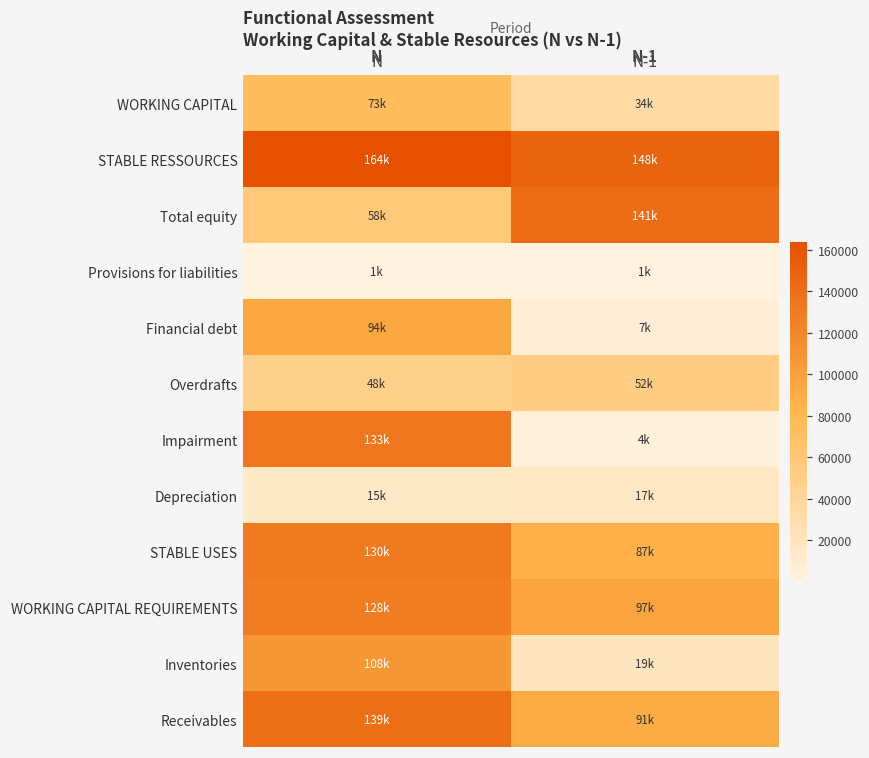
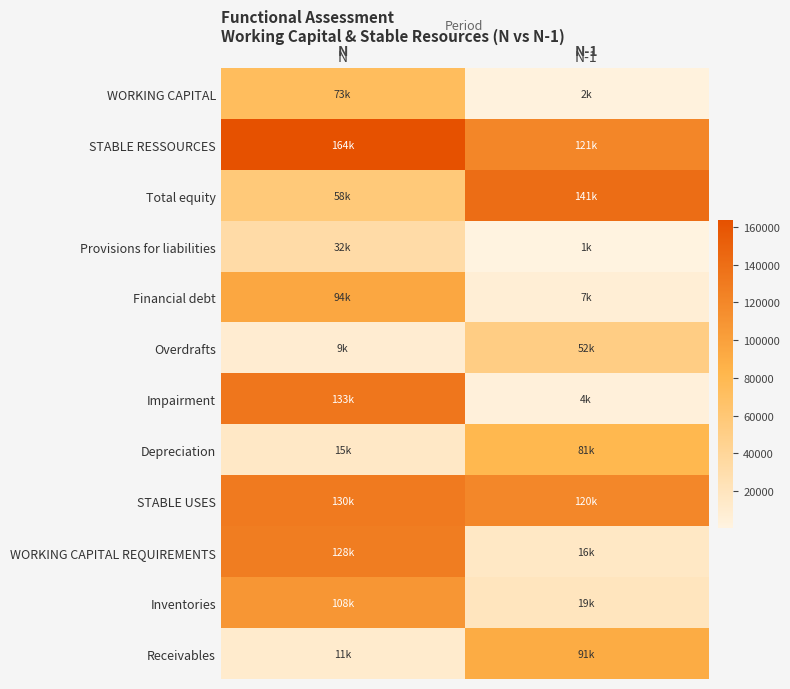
  {
    "WORKING CAPITAL": {
      "N": "73k",
-     "N-1": "34k"
+     "N-1": "2k"
    },
    "STABLE RESSOURCES": {
      "N": "164k",
-     "N-1": "148k"
+     "N-1": "121k"
    },
    "Total equity": {
      "N": "58k",
      "N-1": "141k"
    },
    "Provisions for liabilities": {
-     "N": "1k",
+     "N": "32k",
      "N-1": "1k"
    },
    "Financial debt": {
      "N": "94k",
      "N-1": "7k"
    },
    "Overdrafts": {
-     "N": "48k",
+     "N": "9k",
      "N-1": "52k"
    },
    "Impairment": {
      "N": "133k",
      "N-1": "4k"
    },
    "Depreciation": {
      "N": "15k",
-     "N-1": "17k"
+     "N-1": "81k"
    },
    "STABLE USES": {
      "N": "130k",
-     "N-1": "87k"
+     "N-1": "120k"
    },
    "WORKING CAPITAL REQUIREMENTS": {
      "N": "128k",
-     "N-1": "97k"
+     "N-1": "16k"
    },
    "Inventories": {
      "N": "108k",
      "N-1": "19k"
    },
    "Receivables": {
-     "N": "139k",
+     "N": "11k",
      "N-1": "91k"
    }
  }
